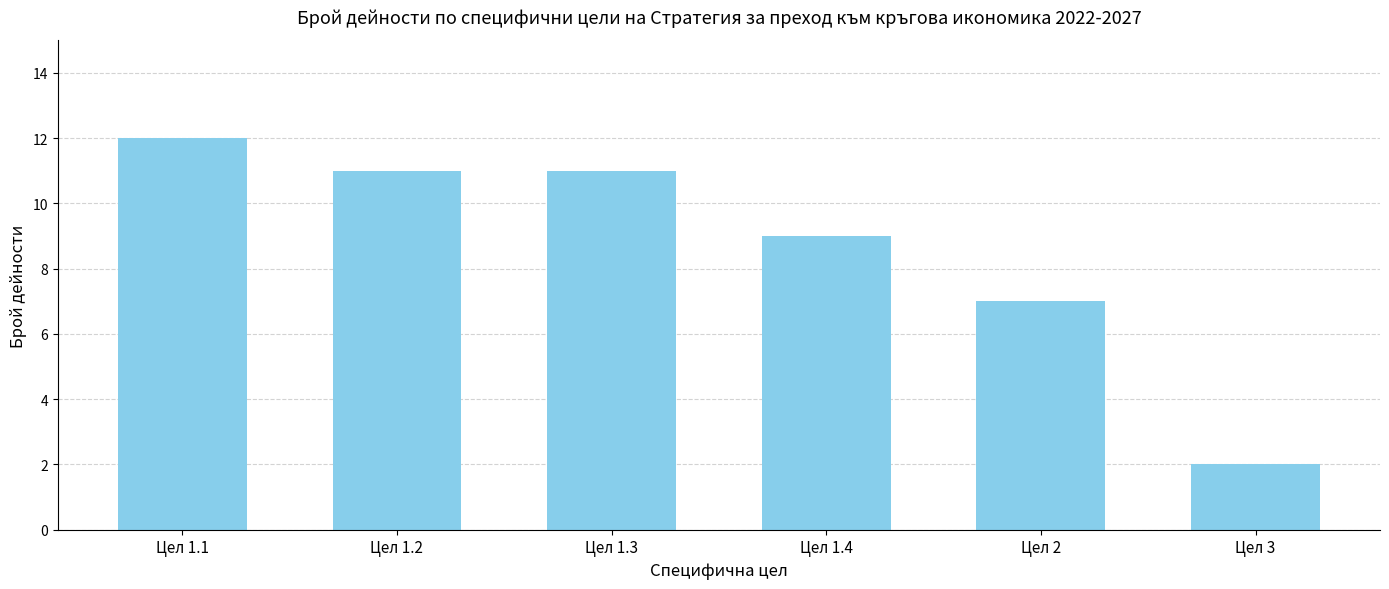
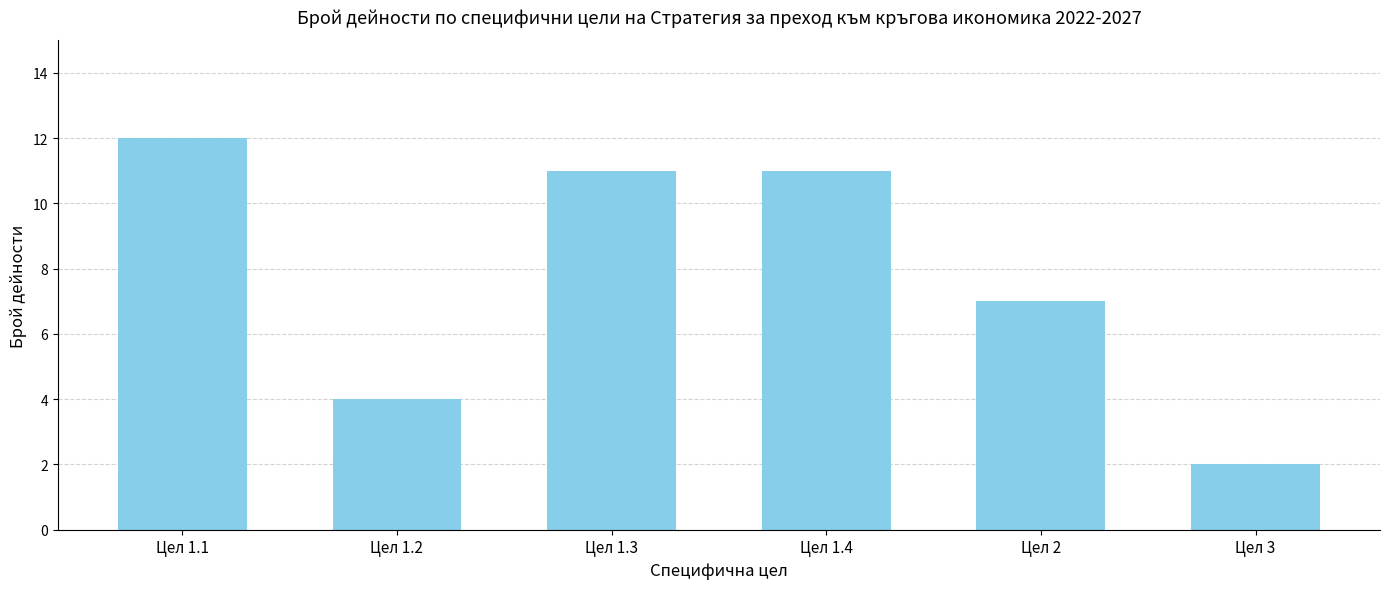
  {
    "Цел 1.1": 12,
-   "Цел 1.2": 11,
+   "Цел 1.2": 4,
    "Цел 1.3": 11,
-   "Цел 1.4": 9,
+   "Цел 1.4": 11,
    "Цел 2": 7,
    "Цел 3": 2
  }
